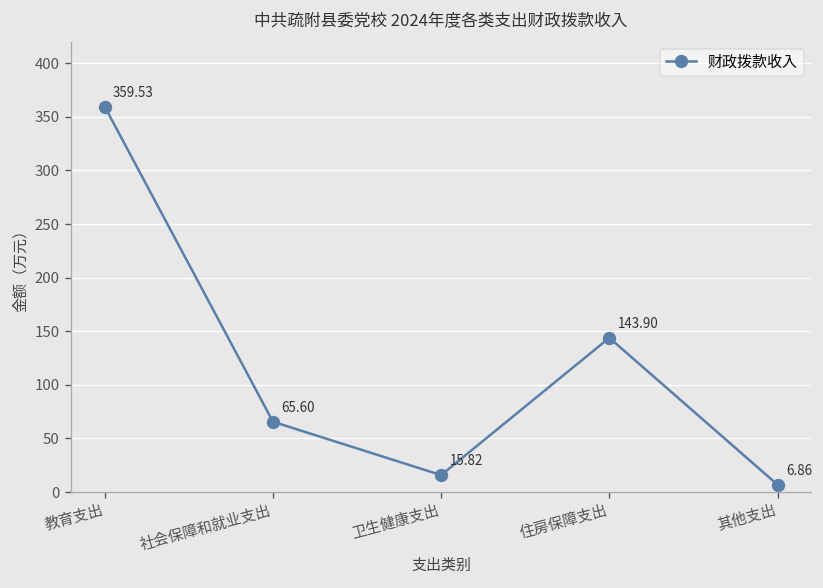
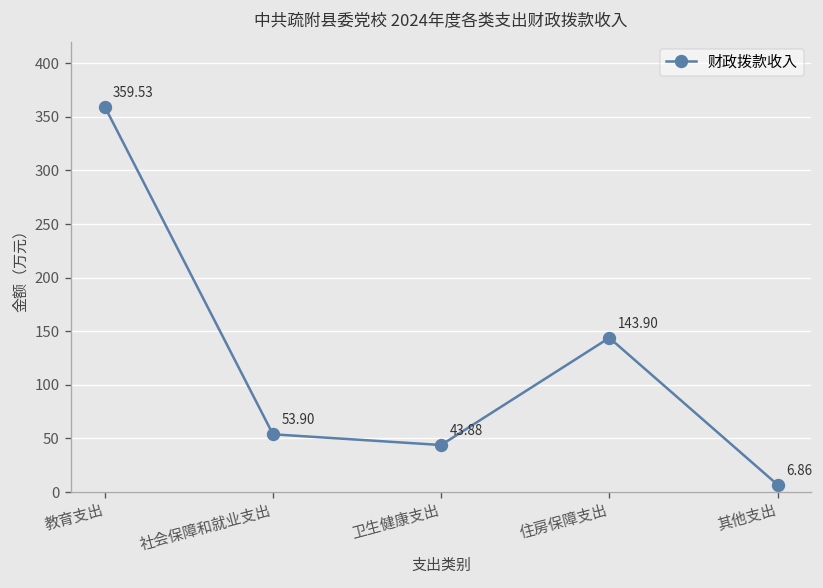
  {
    "教育支出": 359.53,
-   "社会保障和就业支出": 65.60,
-   "卫生健康支出": 15.82,
+   "社会保障和就业支出": 53.90,
+   "卫生健康支出": 43.88,
    "住房保障支出": 143.90,
    "其他支出": 6.86
  }
